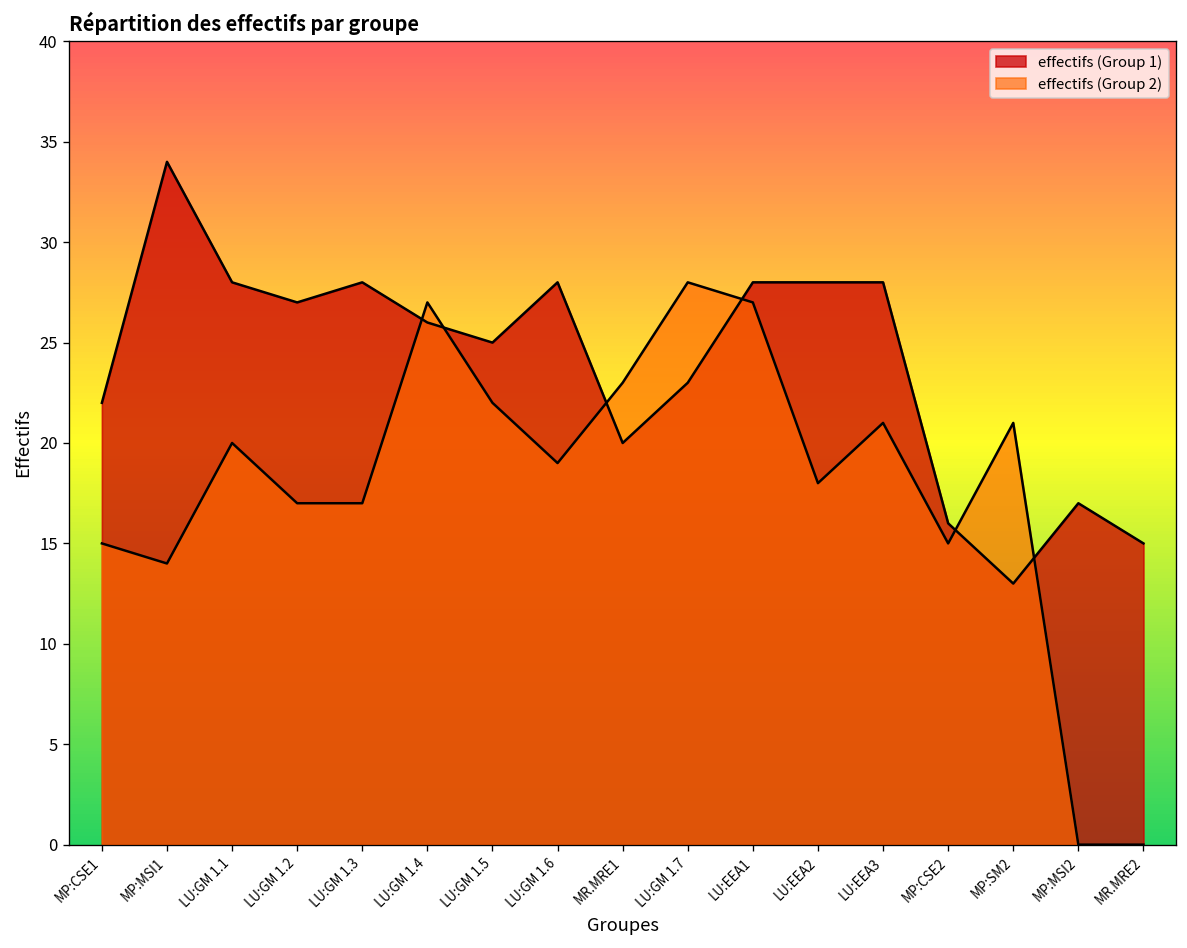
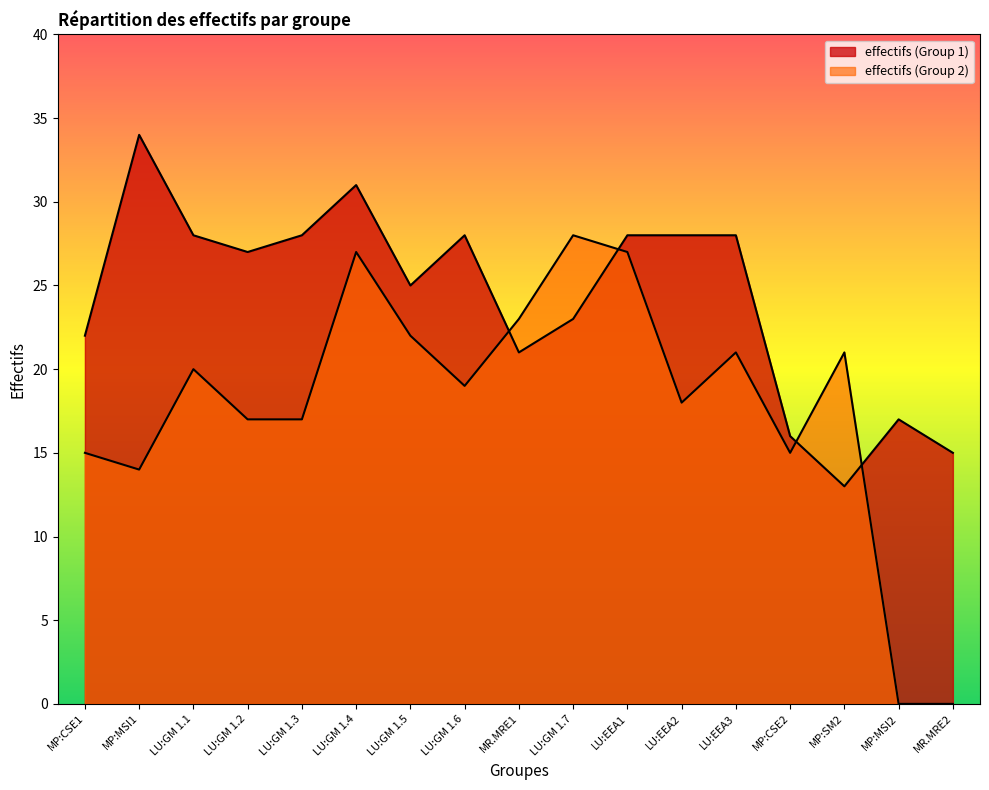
  {
    "effectifs (Group 1)": {
      "MP:CSE1": 22,
      "MP:MSI1": 34,
      "LU:GM 1.1": 28,
      "LU:GM 1.2": 27,
      "LU:GM 1.3": 28,
-     "LU:GM 1.4": 26,
+     "LU:GM 1.4": 31,
      "LU:GM 1.5": 25,
      "LU:GM 1.6": 28,
-     "MR.MRE1": 20,
+     "MR.MRE1": 21,
      "LU:GM 1.7": 23,
      "LU:EEA1": 28,
      "LU:EEA2": 28,
      "LU:EEA3": 28,
      "MP:CSE2": 16,
      "MP:SM2": 13,
      "MP:MSI2": 17,
      "MR.MRE2": 15
    },
    "effectifs (Group 2)": {
      "MP:CSE1": 15,
      "MP:MSI1": 14,
      "LU:GM 1.1": 20,
      "LU:GM 1.2": 17,
      "LU:GM 1.3": 17,
      "LU:GM 1.4": 27,
      "LU:GM 1.5": 22,
      "LU:GM 1.6": 19,
      "MR.MRE1": 23,
      "LU:GM 1.7": 28,
      "LU:EEA1": 27,
      "LU:EEA2": 18,
      "LU:EEA3": 21,
      "MP:CSE2": 15,
      "MP:SM2": 21,
      "MP:MSI2": 0,
      "MR.MRE2": 0
    }
  }
